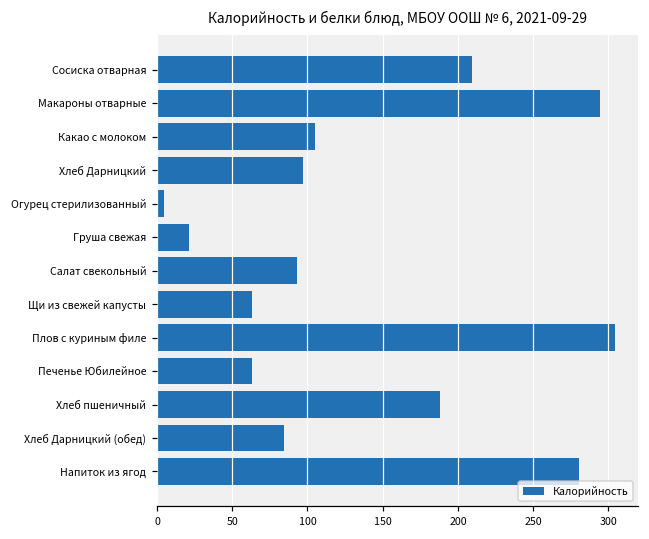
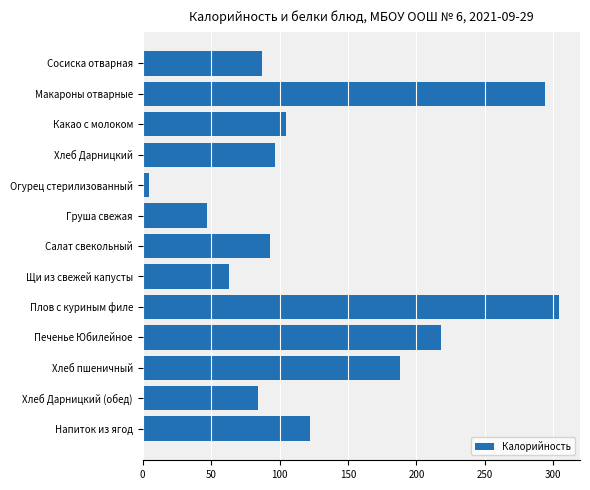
  {
-   "Сосиска отварная": 210,
+   "Сосиска отварная": 87,
    "Макароны отварные": 294,
    "Какао с молоком": 105,
    "Хлеб Дарницкий": 97,
    "Огурец стерилизованный": 5,
-   "Груша свежая": 21,
+   "Груша свежая": 47,
    "Салат свекольный": 93,
    "Щи из свежей капусты": 63,
    "Плов с куриным филе": 304,
-   "Печенье Юбилейное": 63,
+   "Печенье Юбилейное": 218,
    "Хлеб пшеничный": 188,
    "Хлеб Дарницкий (обед)": 84,
-   "Напиток из ягод": 280
+   "Напиток из ягод": 123
  }
